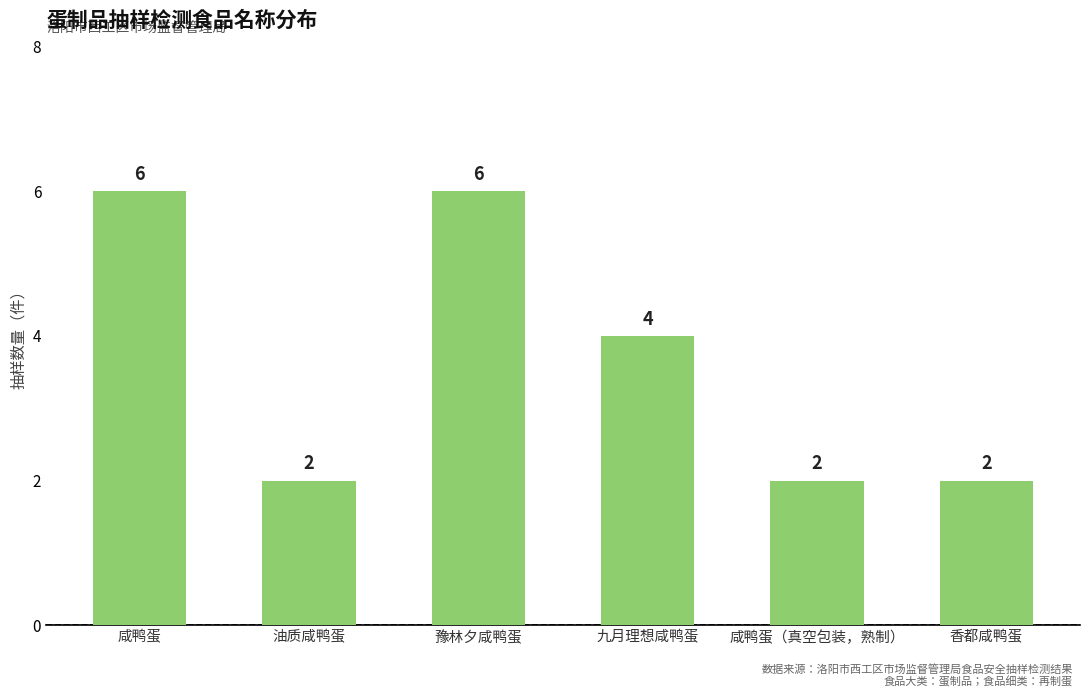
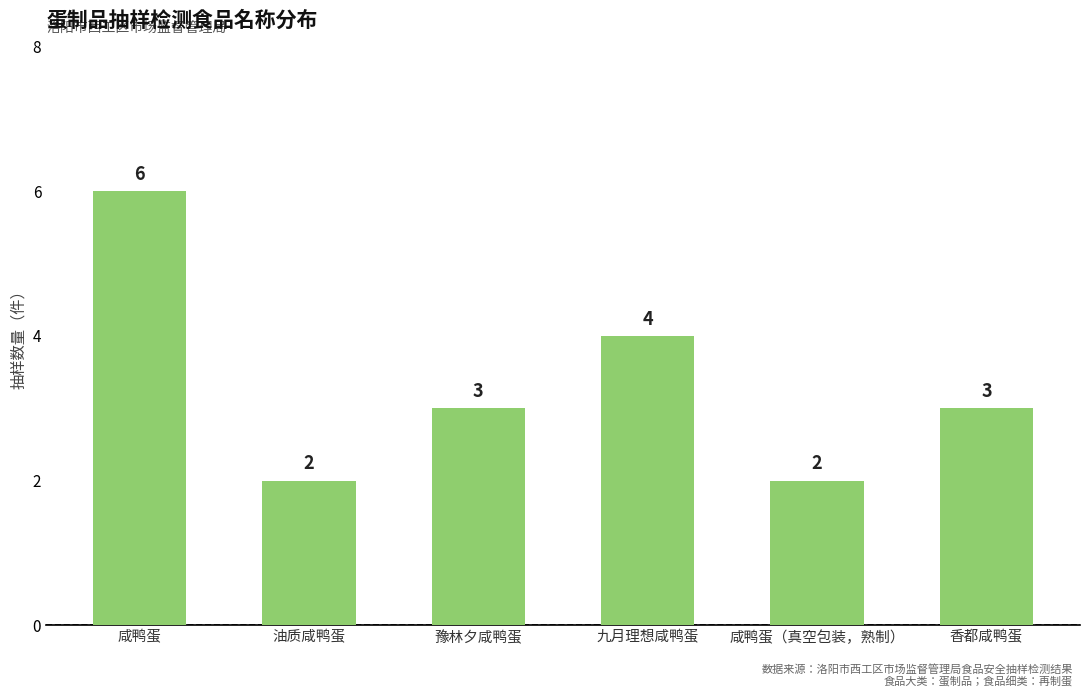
  {
    "咸鸭蛋": 6,
    "油质咸鸭蛋": 2,
-   "豫林夕咸鸭蛋": 6,
+   "豫林夕咸鸭蛋": 3,
    "九月理想咸鸭蛋": 4,
    "咸鸭蛋（真空包装，熟制）": 2,
-   "香都咸鸭蛋": 2
+   "香都咸鸭蛋": 3
  }
